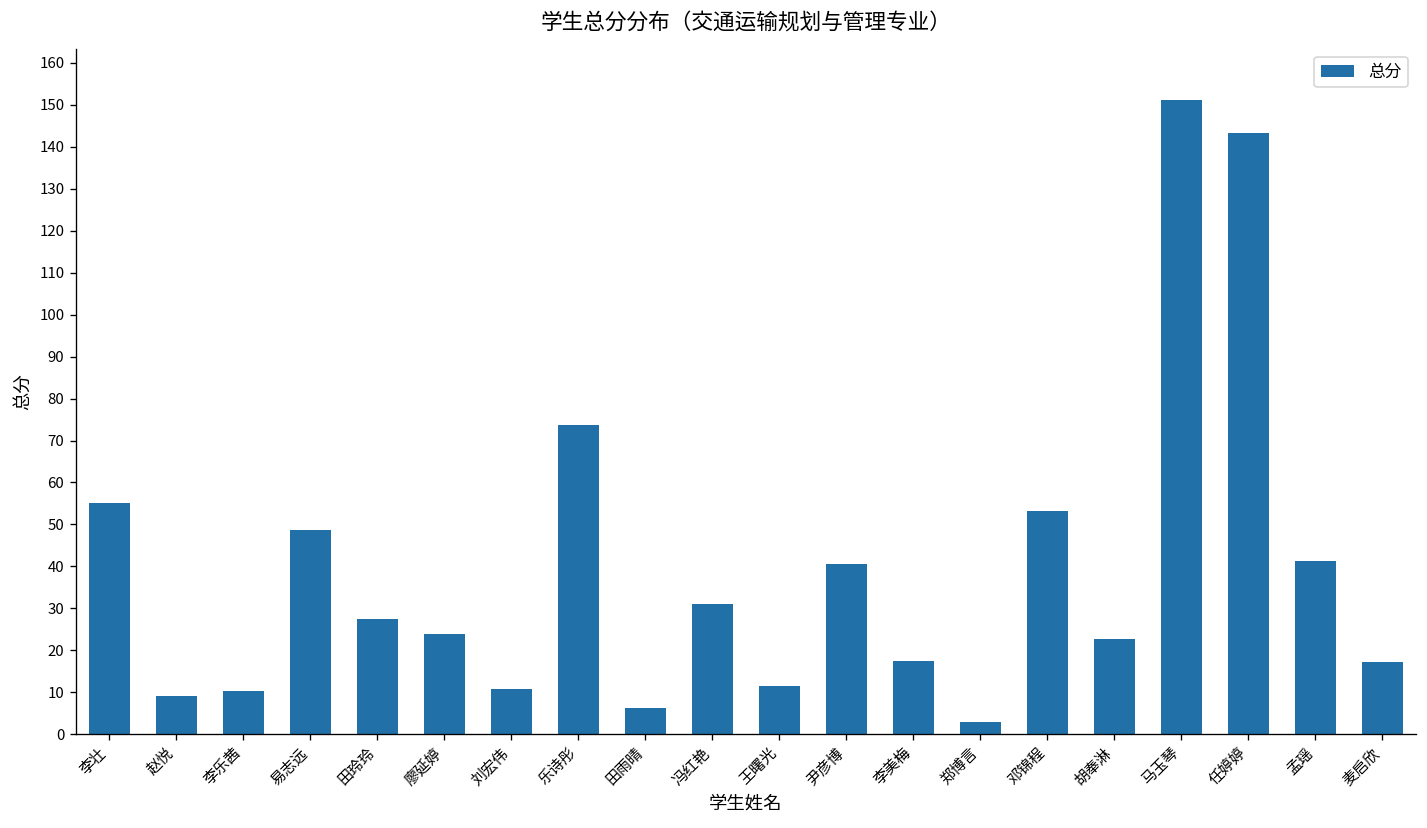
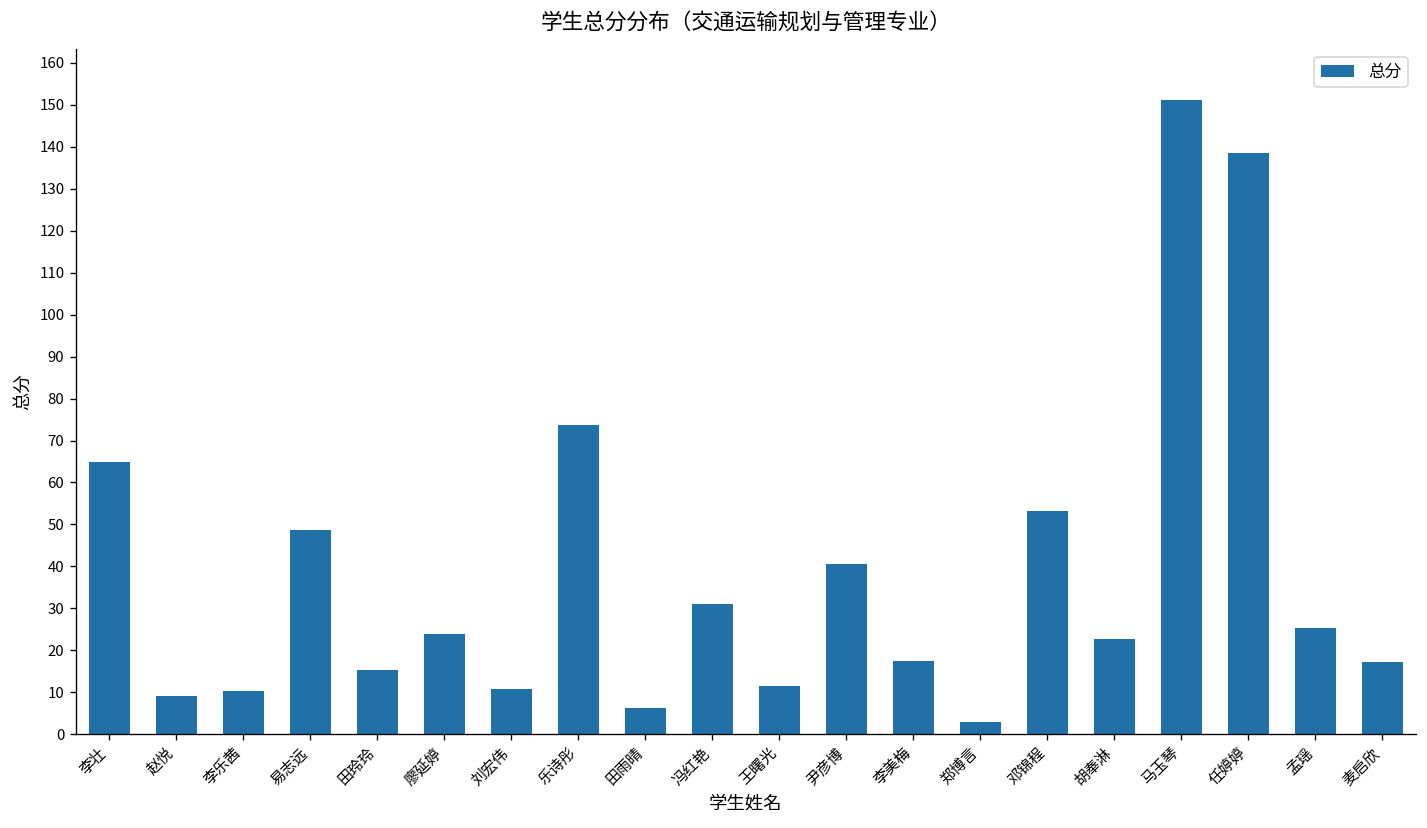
  {
-   "李壮": 55,
+   "李壮": 65,
    "赵悦": 9,
    "李乐茜": 10,
    "易志远": 49,
-   "田玲玲": 27,
+   "田玲玲": 15,
    "廖延婷": 24,
    "刘宏伟": 11,
    "乐诗彤": 74,
    "田雨晴": 6,
    "冯红艳": 31,
    "王曙光": 11,
    "尹彦博": 41,
    "李美梅": 18,
    "郑博言": 3,
    "邓锦程": 53,
    "胡奉淋": 23,
    "马玉琴": 151,
-   "任婷婷": 143,
-   "孟瑶": 41,
+   "任婷婷": 139,
+   "孟瑶": 25,
    "麦启欣": 17
  }
